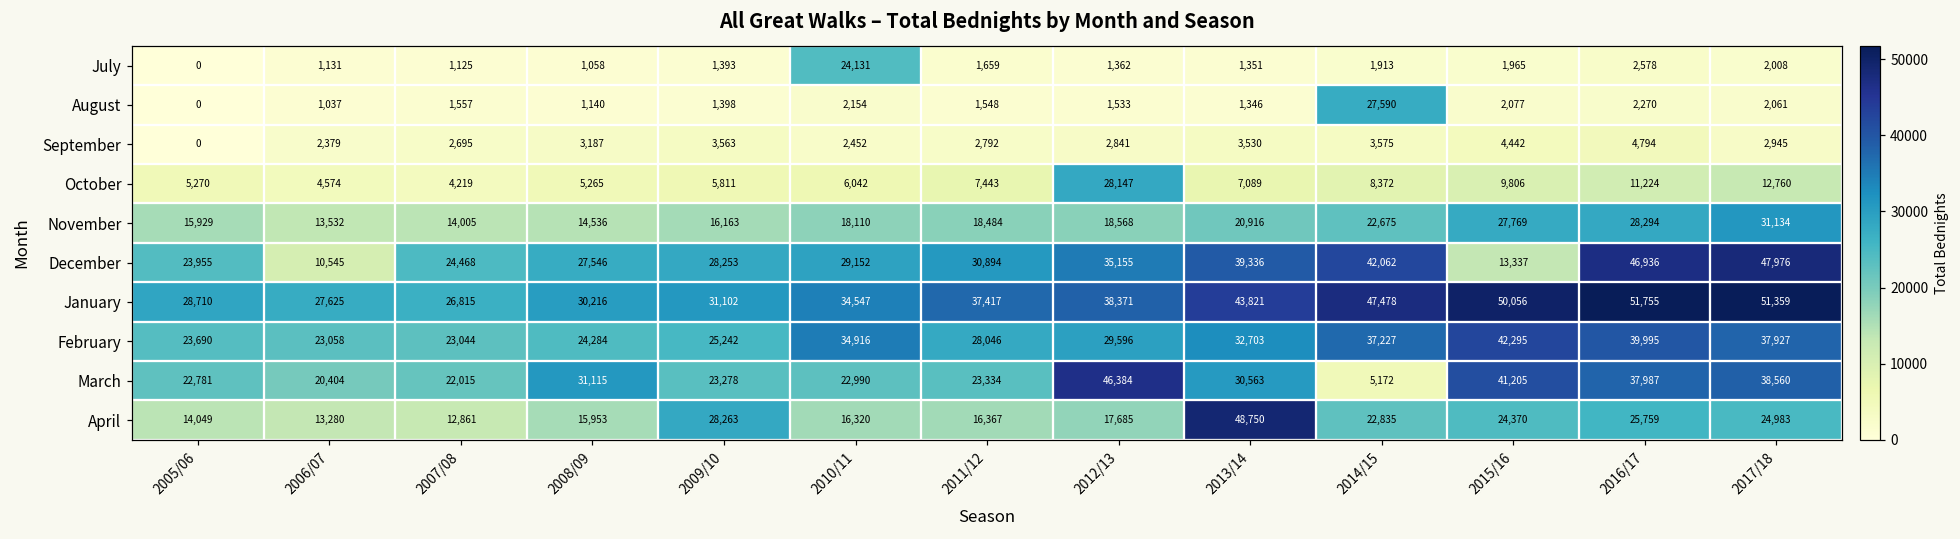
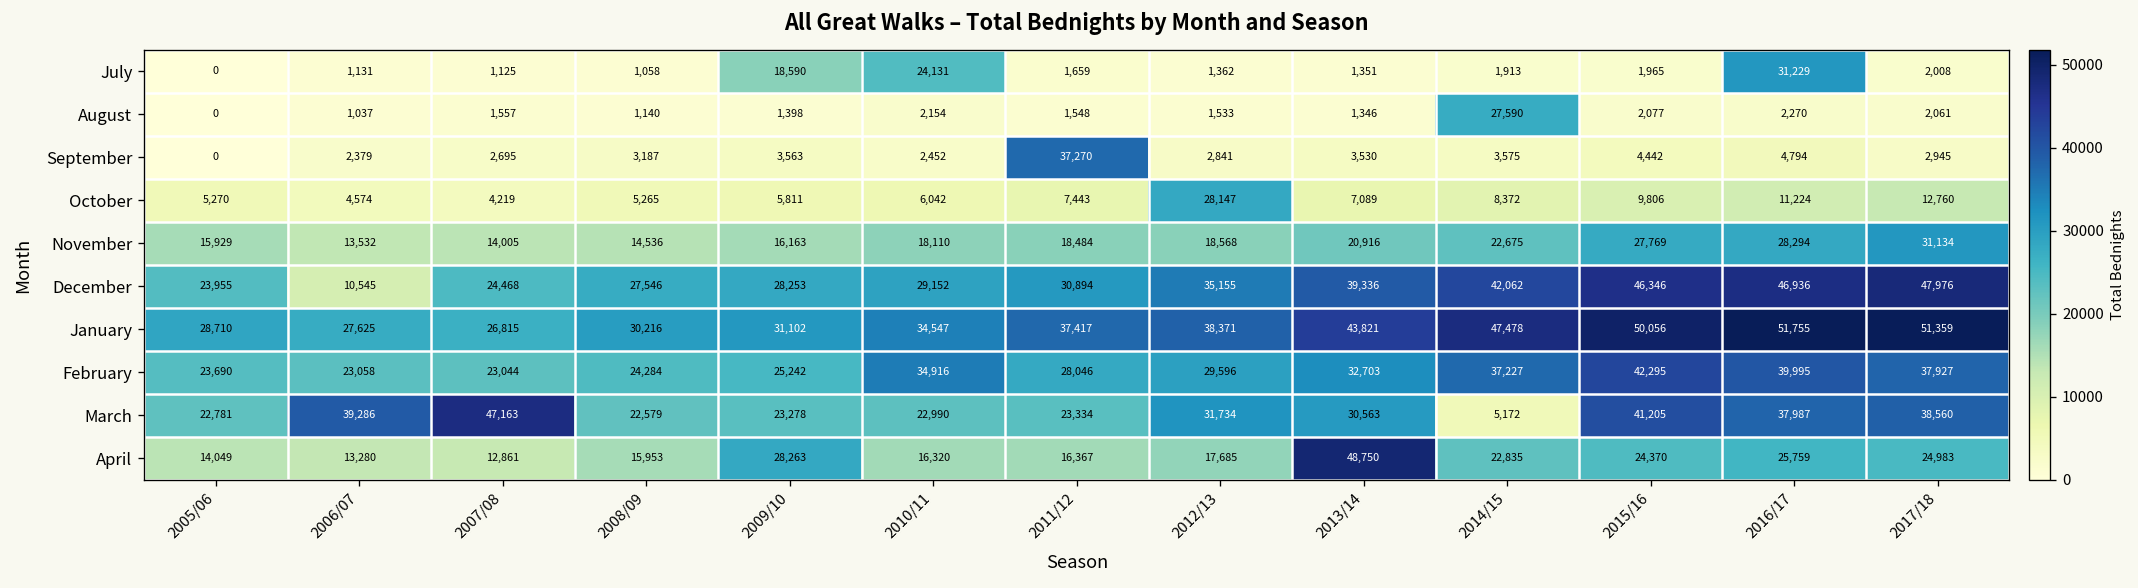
  {
    "July": {
      "2005/06": "0",
      "2006/07": "1,131",
      "2007/08": "1,125",
      "2008/09": "1,058",
-     "2009/10": "1,393",
+     "2009/10": "18,590",
      "2010/11": "24,131",
      "2011/12": "1,659",
      "2012/13": "1,362",
      "2013/14": "1,351",
      "2014/15": "1,913",
      "2015/16": "1,965",
-     "2016/17": "2,578",
+     "2016/17": "31,229",
      "2017/18": "2,008"
    },
    "August": {
      "2005/06": "0",
      "2006/07": "1,037",
      "2007/08": "1,557",
      "2008/09": "1,140",
      "2009/10": "1,398",
      "2010/11": "2,154",
      "2011/12": "1,548",
      "2012/13": "1,533",
      "2013/14": "1,346",
      "2014/15": "27,590",
      "2015/16": "2,077",
      "2016/17": "2,270",
      "2017/18": "2,061"
    },
    "September": {
      "2005/06": "0",
      "2006/07": "2,379",
      "2007/08": "2,695",
      "2008/09": "3,187",
      "2009/10": "3,563",
      "2010/11": "2,452",
-     "2011/12": "2,792",
+     "2011/12": "37,270",
      "2012/13": "2,841",
      "2013/14": "3,530",
      "2014/15": "3,575",
      "2015/16": "4,442",
      "2016/17": "4,794",
      "2017/18": "2,945"
    },
    "October": {
      "2005/06": "5,270",
      "2006/07": "4,574",
      "2007/08": "4,219",
      "2008/09": "5,265",
      "2009/10": "5,811",
      "2010/11": "6,042",
      "2011/12": "7,443",
      "2012/13": "28,147",
      "2013/14": "7,089",
      "2014/15": "8,372",
      "2015/16": "9,806",
      "2016/17": "11,224",
      "2017/18": "12,760"
    },
    "November": {
      "2005/06": "15,929",
      "2006/07": "13,532",
      "2007/08": "14,005",
      "2008/09": "14,536",
      "2009/10": "16,163",
      "2010/11": "18,110",
      "2011/12": "18,484",
      "2012/13": "18,568",
      "2013/14": "20,916",
      "2014/15": "22,675",
      "2015/16": "27,769",
      "2016/17": "28,294",
      "2017/18": "31,134"
    },
    "December": {
      "2005/06": "23,955",
      "2006/07": "10,545",
      "2007/08": "24,468",
      "2008/09": "27,546",
      "2009/10": "28,253",
      "2010/11": "29,152",
      "2011/12": "30,894",
      "2012/13": "35,155",
      "2013/14": "39,336",
      "2014/15": "42,062",
-     "2015/16": "13,337",
+     "2015/16": "46,346",
      "2016/17": "46,936",
      "2017/18": "47,976"
    },
    "January": {
      "2005/06": "28,710",
      "2006/07": "27,625",
      "2007/08": "26,815",
      "2008/09": "30,216",
      "2009/10": "31,102",
      "2010/11": "34,547",
      "2011/12": "37,417",
      "2012/13": "38,371",
      "2013/14": "43,821",
      "2014/15": "47,478",
      "2015/16": "50,056",
      "2016/17": "51,755",
      "2017/18": "51,359"
    },
    "February": {
      "2005/06": "23,690",
      "2006/07": "23,058",
      "2007/08": "23,044",
      "2008/09": "24,284",
      "2009/10": "25,242",
      "2010/11": "34,916",
      "2011/12": "28,046",
      "2012/13": "29,596",
      "2013/14": "32,703",
      "2014/15": "37,227",
      "2015/16": "42,295",
      "2016/17": "39,995",
      "2017/18": "37,927"
    },
    "March": {
      "2005/06": "22,781",
-     "2006/07": "20,404",
-     "2007/08": "22,015",
-     "2008/09": "31,115",
+     "2006/07": "39,286",
+     "2007/08": "47,163",
+     "2008/09": "22,579",
      "2009/10": "23,278",
      "2010/11": "22,990",
      "2011/12": "23,334",
-     "2012/13": "46,384",
+     "2012/13": "31,734",
      "2013/14": "30,563",
      "2014/15": "5,172",
      "2015/16": "41,205",
      "2016/17": "37,987",
      "2017/18": "38,560"
    },
    "April": {
      "2005/06": "14,049",
      "2006/07": "13,280",
      "2007/08": "12,861",
      "2008/09": "15,953",
      "2009/10": "28,263",
      "2010/11": "16,320",
      "2011/12": "16,367",
      "2012/13": "17,685",
      "2013/14": "48,750",
      "2014/15": "22,835",
      "2015/16": "24,370",
      "2016/17": "25,759",
      "2017/18": "24,983"
    }
  }
